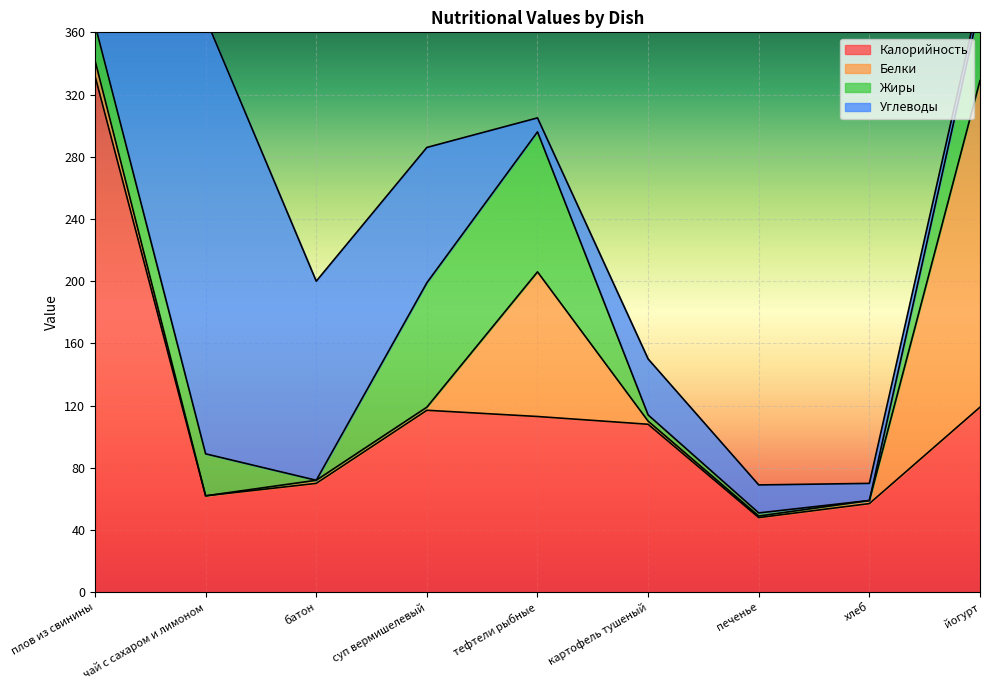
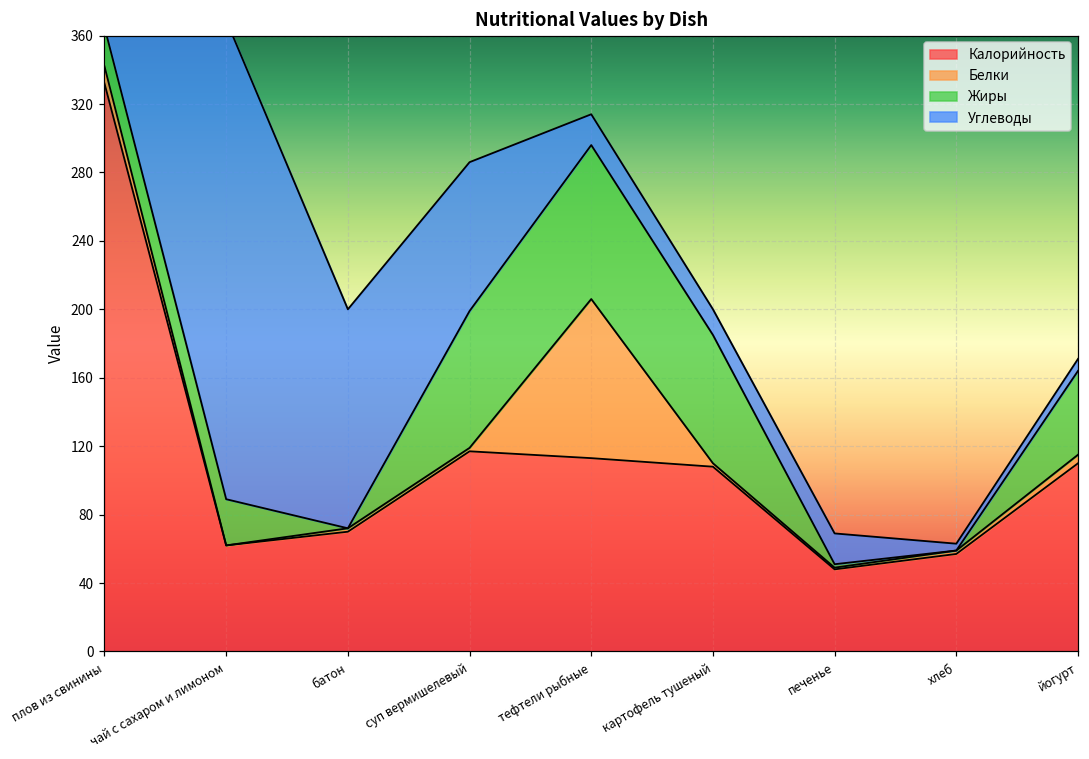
  {
    "Калорийность": {
      "плов из свинины": 332,
      "батон": 70,
      "суп вермишелевый": 117,
      "тефтели рыбные": 113,
      "картофель тушеный": 108,
      "хлеб": 57,
-     "йогурт": 119
+     "йогурт": 110
    },
    "Белки": {
      "плов из свинины": 10,
      "суп вермишелевый": 2,
      "тефтели рыбные": 93,
      "картофель тушеный": 2,
-     "йогурт": 210
+     "йогурт": 5
    },
    "Жиры": {
      "чай с сахаром и лимоном": 27,
      "суп вермишелевый": 80,
      "тефтели рыбные": 90,
-     "картофель тушеный": 4,
+     "картофель тушеный": 75,
      "печенье": 2
    },
    "Углеводы": {
      "батон": 128,
      "суп вермишелевый": 87,
-     "тефтели рыбные": 9,
-     "картофель тушеный": 36,
+     "тефтели рыбные": 18,
+     "картофель тушеный": 15,
      "печенье": 18,
-     "хлеб": 11
+     "хлеб": 4
    }
  }
